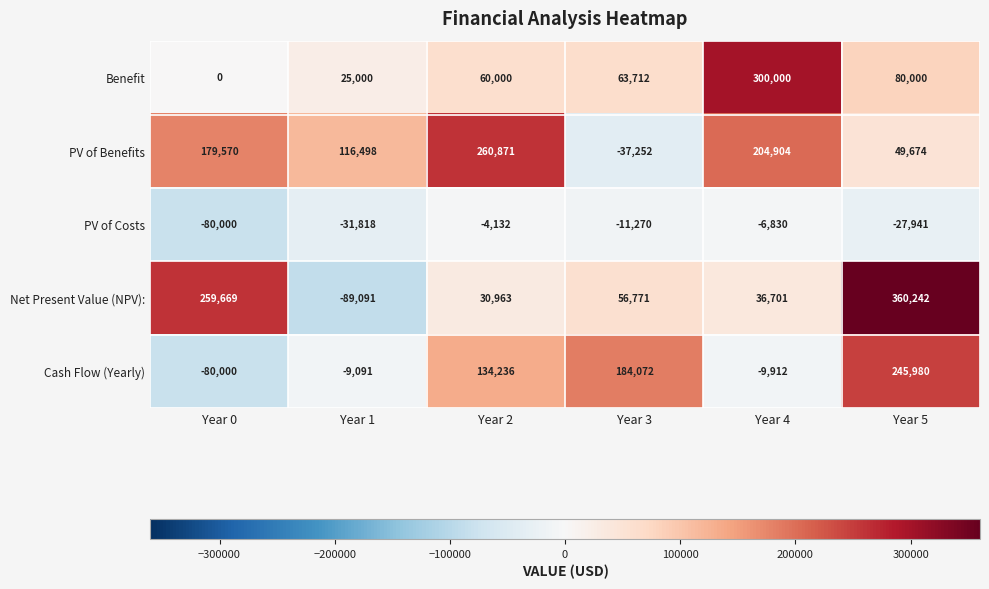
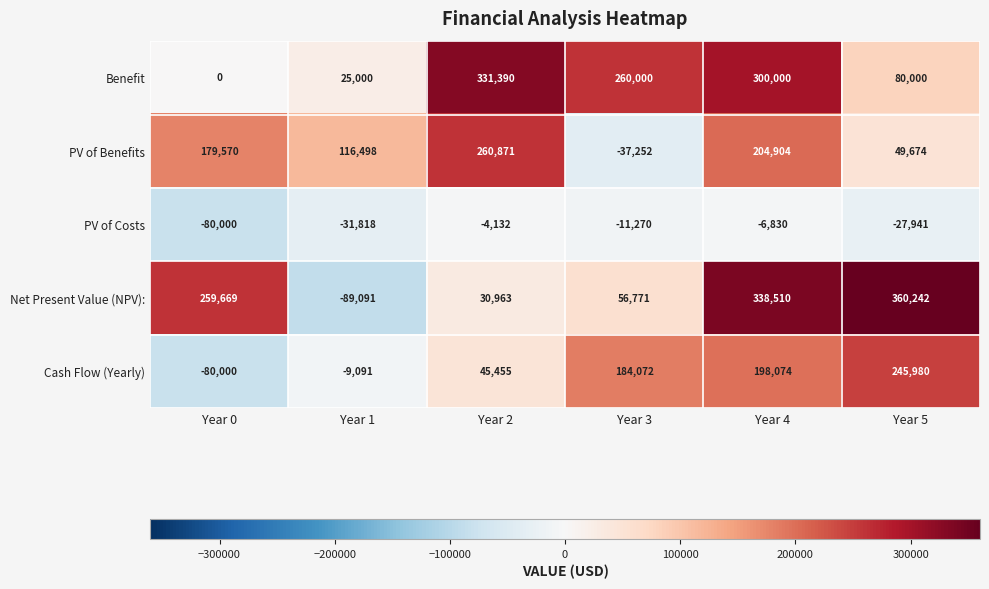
  {
    "Benefit": {
      "Year 0": "0",
      "Year 1": "25,000",
-     "Year 2": "60,000",
-     "Year 3": "63,712",
+     "Year 2": "331,390",
+     "Year 3": "260,000",
      "Year 4": "300,000",
      "Year 5": "80,000"
    },
    "PV of Benefits": {
      "Year 0": "179,570",
      "Year 1": "116,498",
      "Year 2": "260,871",
      "Year 3": "-37,252",
      "Year 4": "204,904",
      "Year 5": "49,674"
    },
    "PV of Costs": {
      "Year 0": "-80,000",
      "Year 1": "-31,818",
      "Year 2": "-4,132",
      "Year 3": "-11,270",
      "Year 4": "-6,830",
      "Year 5": "-27,941"
    },
    "Net Present Value (NPV):": {
      "Year 0": "259,669",
      "Year 1": "-89,091",
      "Year 2": "30,963",
      "Year 3": "56,771",
-     "Year 4": "36,701",
+     "Year 4": "338,510",
      "Year 5": "360,242"
    },
    "Cash Flow (Yearly)": {
      "Year 0": "-80,000",
      "Year 1": "-9,091",
-     "Year 2": "134,236",
+     "Year 2": "45,455",
      "Year 3": "184,072",
-     "Year 4": "-9,912",
+     "Year 4": "198,074",
      "Year 5": "245,980"
    }
  }
